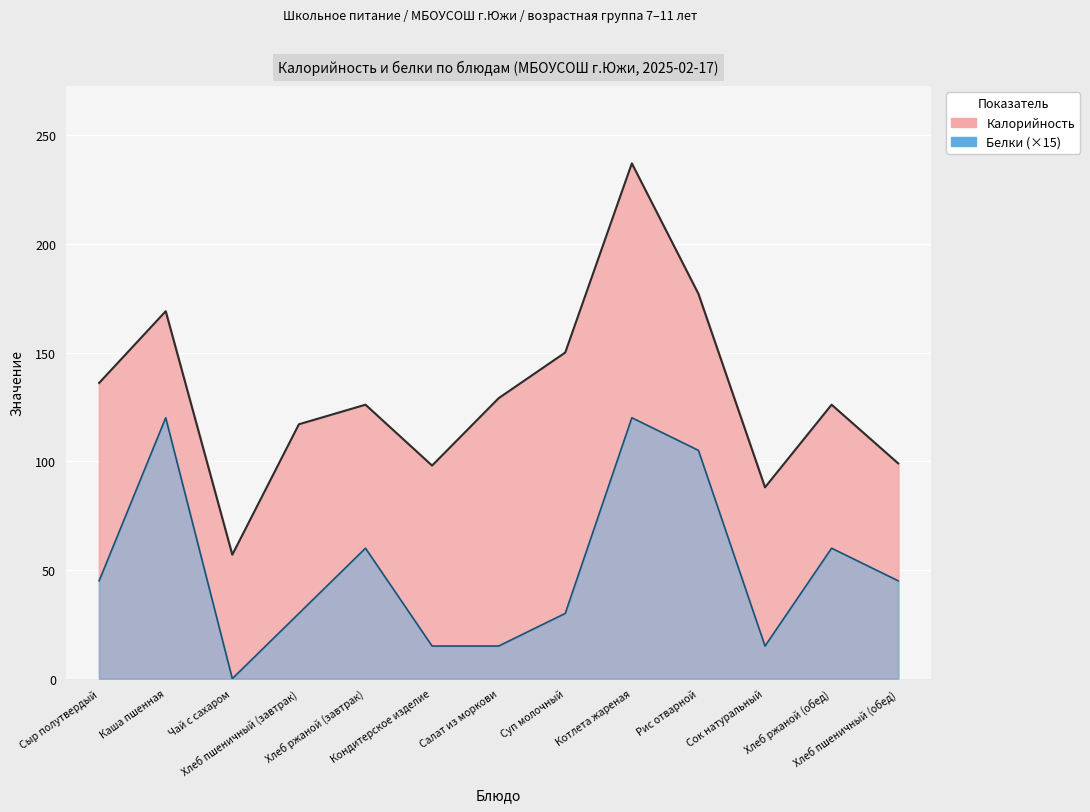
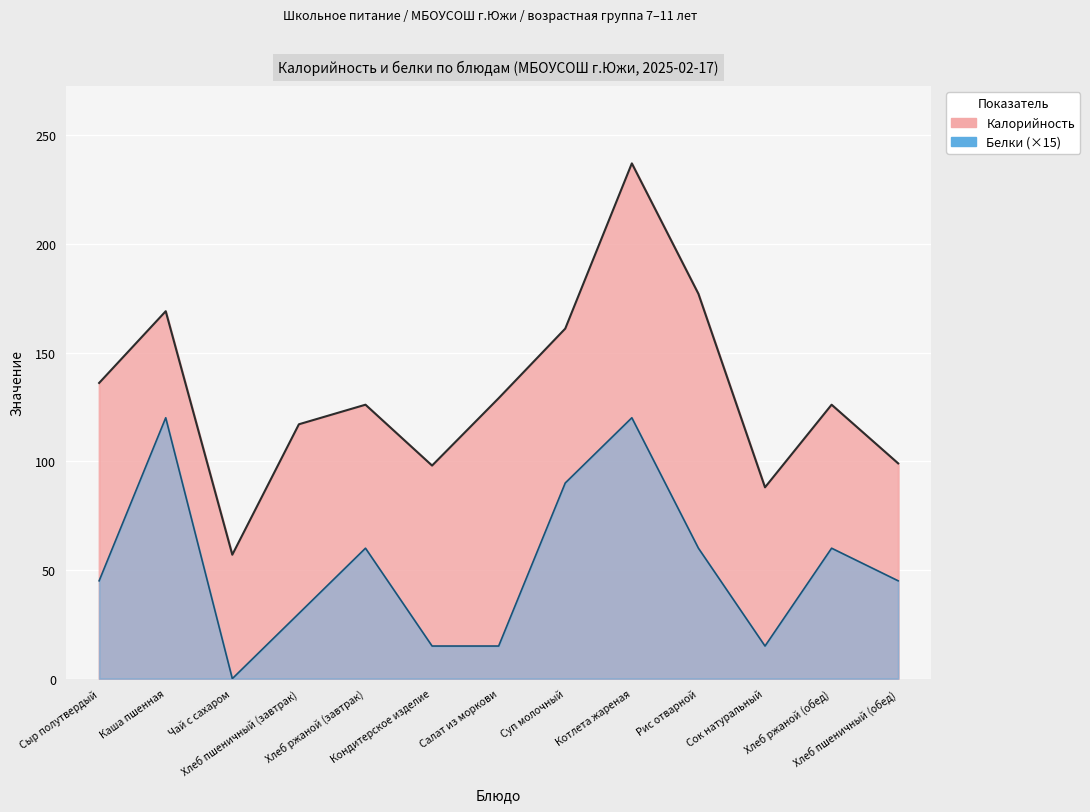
  {
    "Калорийность": {
      "Сыр полутвердый": 136,
      "Каша пшенная": 169,
      "Чай с сахаром": 57,
      "Хлеб пшеничный (завтрак)": 117,
      "Хлеб ржаной (завтрак)": 126,
      "Кондитерское изделие": 98,
      "Салат из моркови": 129,
-     "Суп молочный": 150,
+     "Суп молочный": 161,
      "Котлета жареная": 237,
      "Рис отварной": 177,
      "Сок натуральный": 88,
      "Хлеб ржаной (обед)": 126,
      "Хлеб пшеничный (обед)": 99
    },
    "Белки (×15)": {
      "Сыр полутвердый": 45,
      "Каша пшенная": 120,
      "Чай с сахаром": 0,
      "Хлеб пшеничный (завтрак)": 30,
      "Хлеб ржаной (завтрак)": 60,
      "Кондитерское изделие": 15,
      "Салат из моркови": 15,
-     "Суп молочный": 30,
+     "Суп молочный": 90,
      "Котлета жареная": 120,
-     "Рис отварной": 105,
+     "Рис отварной": 60,
      "Сок натуральный": 15,
      "Хлеб ржаной (обед)": 60,
      "Хлеб пшеничный (обед)": 45
    }
  }
